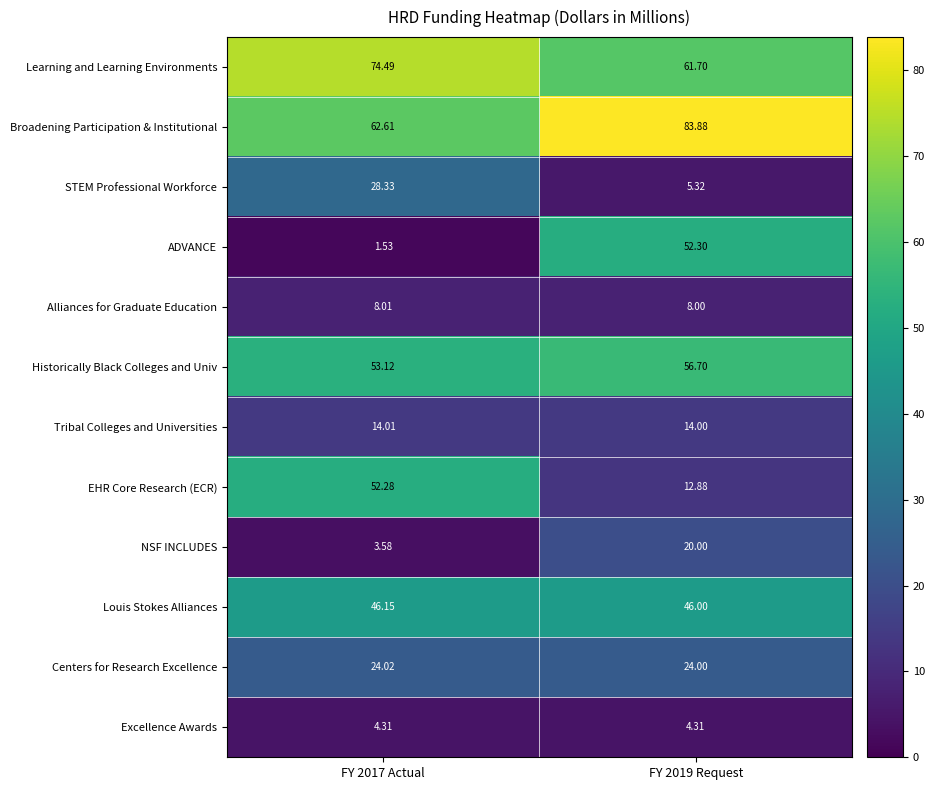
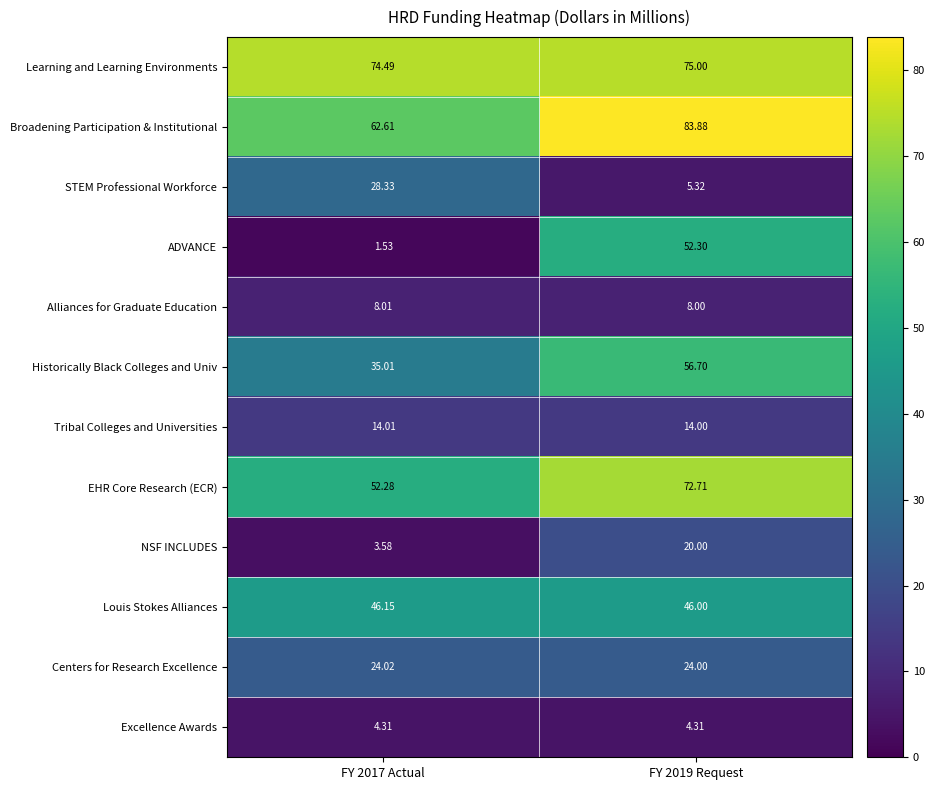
  {
    "Learning and Learning Environments": {
      "FY 2017 Actual": 74.49,
-     "FY 2019 Request": 61.70
+     "FY 2019 Request": 75.00
    },
    "Broadening Participation & Institutional": {
      "FY 2017 Actual": 62.61,
      "FY 2019 Request": 83.88
    },
    "STEM Professional Workforce": {
      "FY 2017 Actual": 28.33,
      "FY 2019 Request": 5.32
    },
    "ADVANCE": {
      "FY 2017 Actual": 1.53,
      "FY 2019 Request": 52.30
    },
    "Alliances for Graduate Education": {
      "FY 2017 Actual": 8.01,
      "FY 2019 Request": 8.00
    },
    "Historically Black Colleges and Univ": {
-     "FY 2017 Actual": 53.12,
+     "FY 2017 Actual": 35.01,
      "FY 2019 Request": 56.70
    },
    "Tribal Colleges and Universities": {
      "FY 2017 Actual": 14.01,
      "FY 2019 Request": 14.00
    },
    "EHR Core Research (ECR)": {
      "FY 2017 Actual": 52.28,
-     "FY 2019 Request": 12.88
+     "FY 2019 Request": 72.71
    },
    "NSF INCLUDES": {
      "FY 2017 Actual": 3.58,
      "FY 2019 Request": 20.00
    },
    "Louis Stokes Alliances": {
      "FY 2017 Actual": 46.15,
      "FY 2019 Request": 46.00
    },
    "Centers for Research Excellence": {
      "FY 2017 Actual": 24.02,
      "FY 2019 Request": 24.00
    },
    "Excellence Awards": {
      "FY 2017 Actual": 4.31,
      "FY 2019 Request": 4.31
    }
  }
